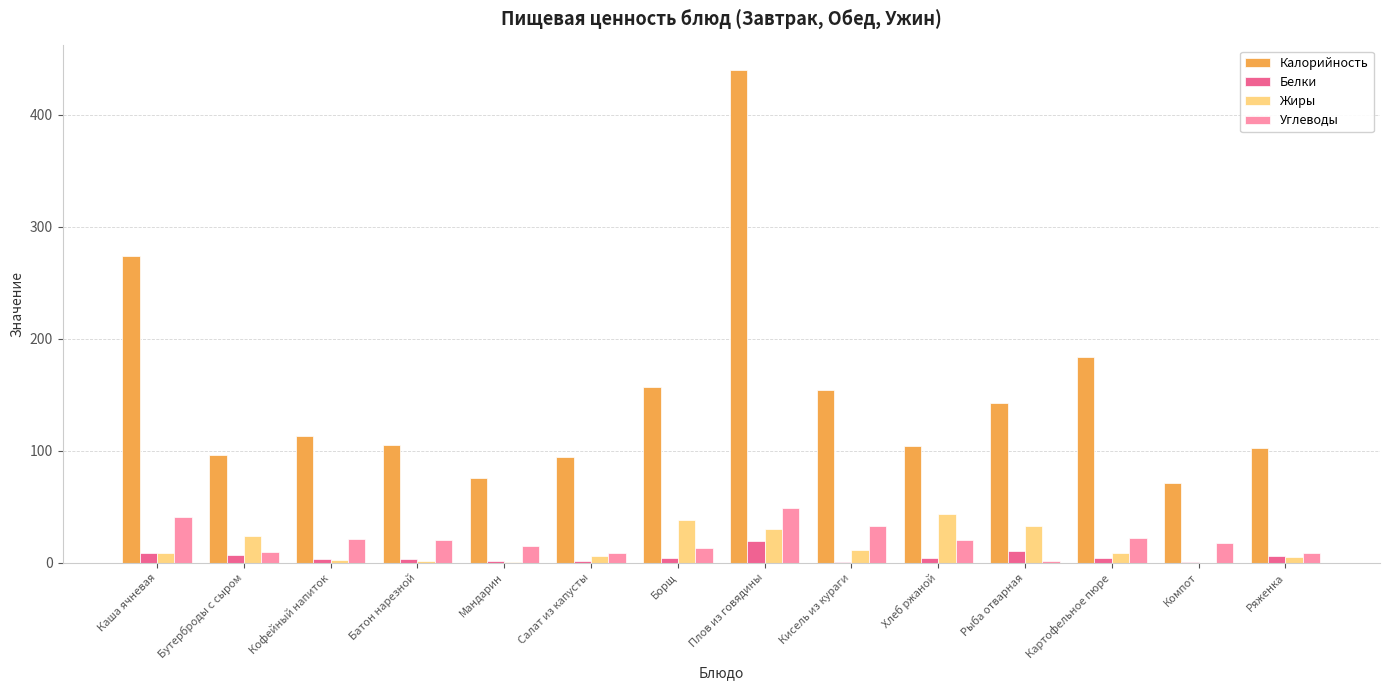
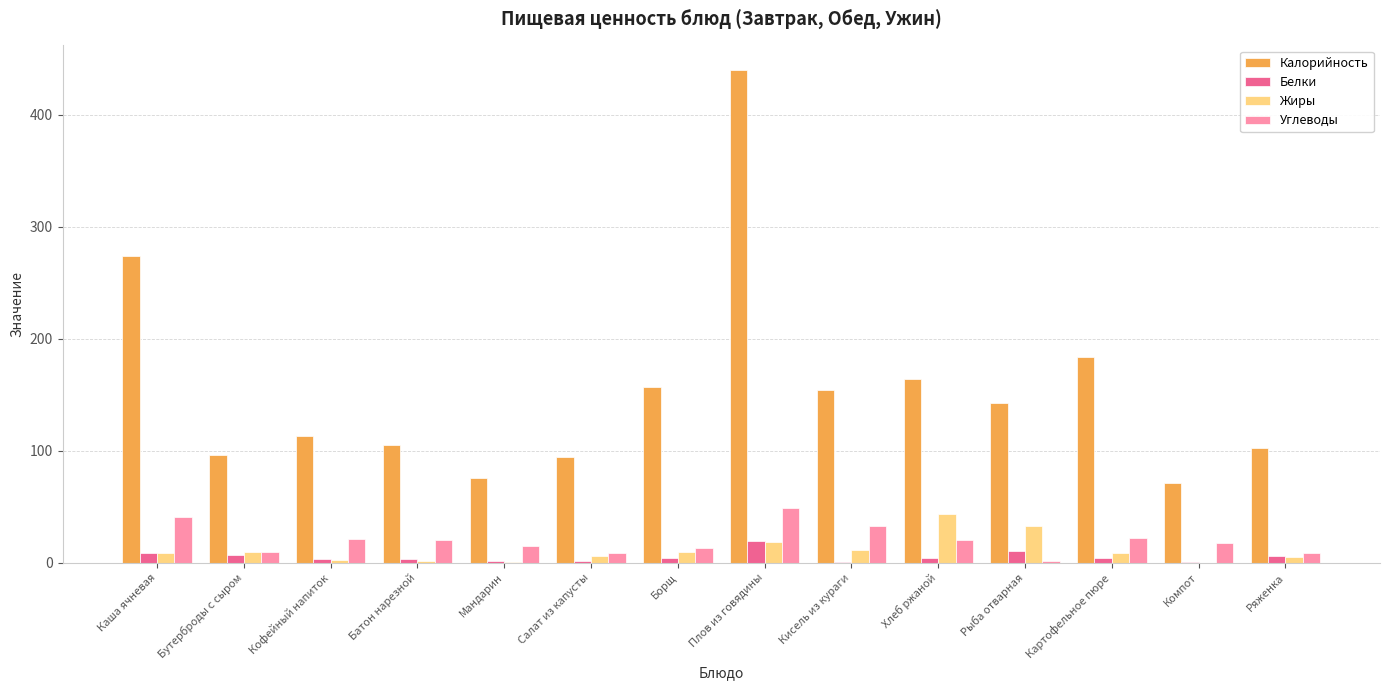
  {
    "Калорийность": {
      "Каша ячневая": 274,
      "Бутерброды с сыром": 96,
      "Кофейный напиток": 113,
      "Батон нарезной": 105,
      "Мандарин": 76,
      "Салат из капусты": 94,
      "Борщ": 157,
      "Плов из говядины": 440,
      "Кисель из кураги": 155,
-     "Хлеб ржаной": 104,
+     "Хлеб ржаной": 164,
      "Рыба отварная": 143,
      "Картофельное пюре": 184,
      "Компот": 71,
      "Ряженка": 102
    },
    "Жиры": {
      "Каша ячневая": 8,
-     "Бутерброды с сыром": 24,
+     "Бутерброды с сыром": 10,
      "Салат из капусты": 6,
-     "Борщ": 38,
-     "Плов из говядины": 30,
+     "Борщ": 10,
+     "Плов из говядины": 19,
      "Кисель из кураги": 11,
      "Хлеб ржаной": 44,
      "Рыба отварная": 33,
      "Картофельное пюре": 9,
      "Ряженка": 5
    }
  }
